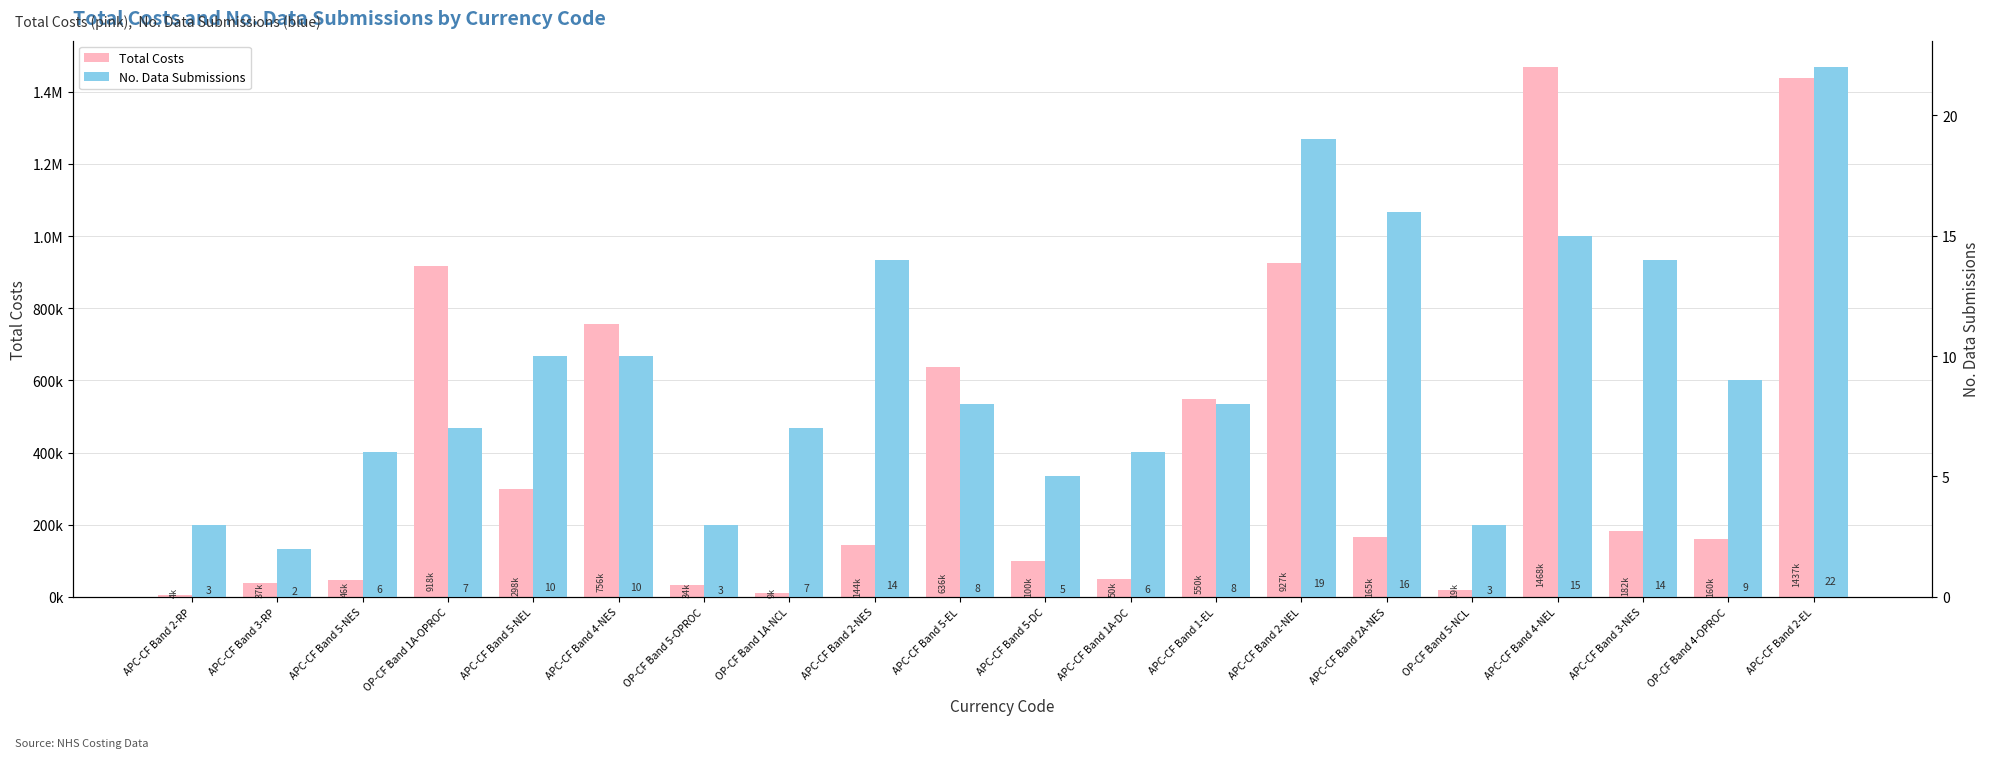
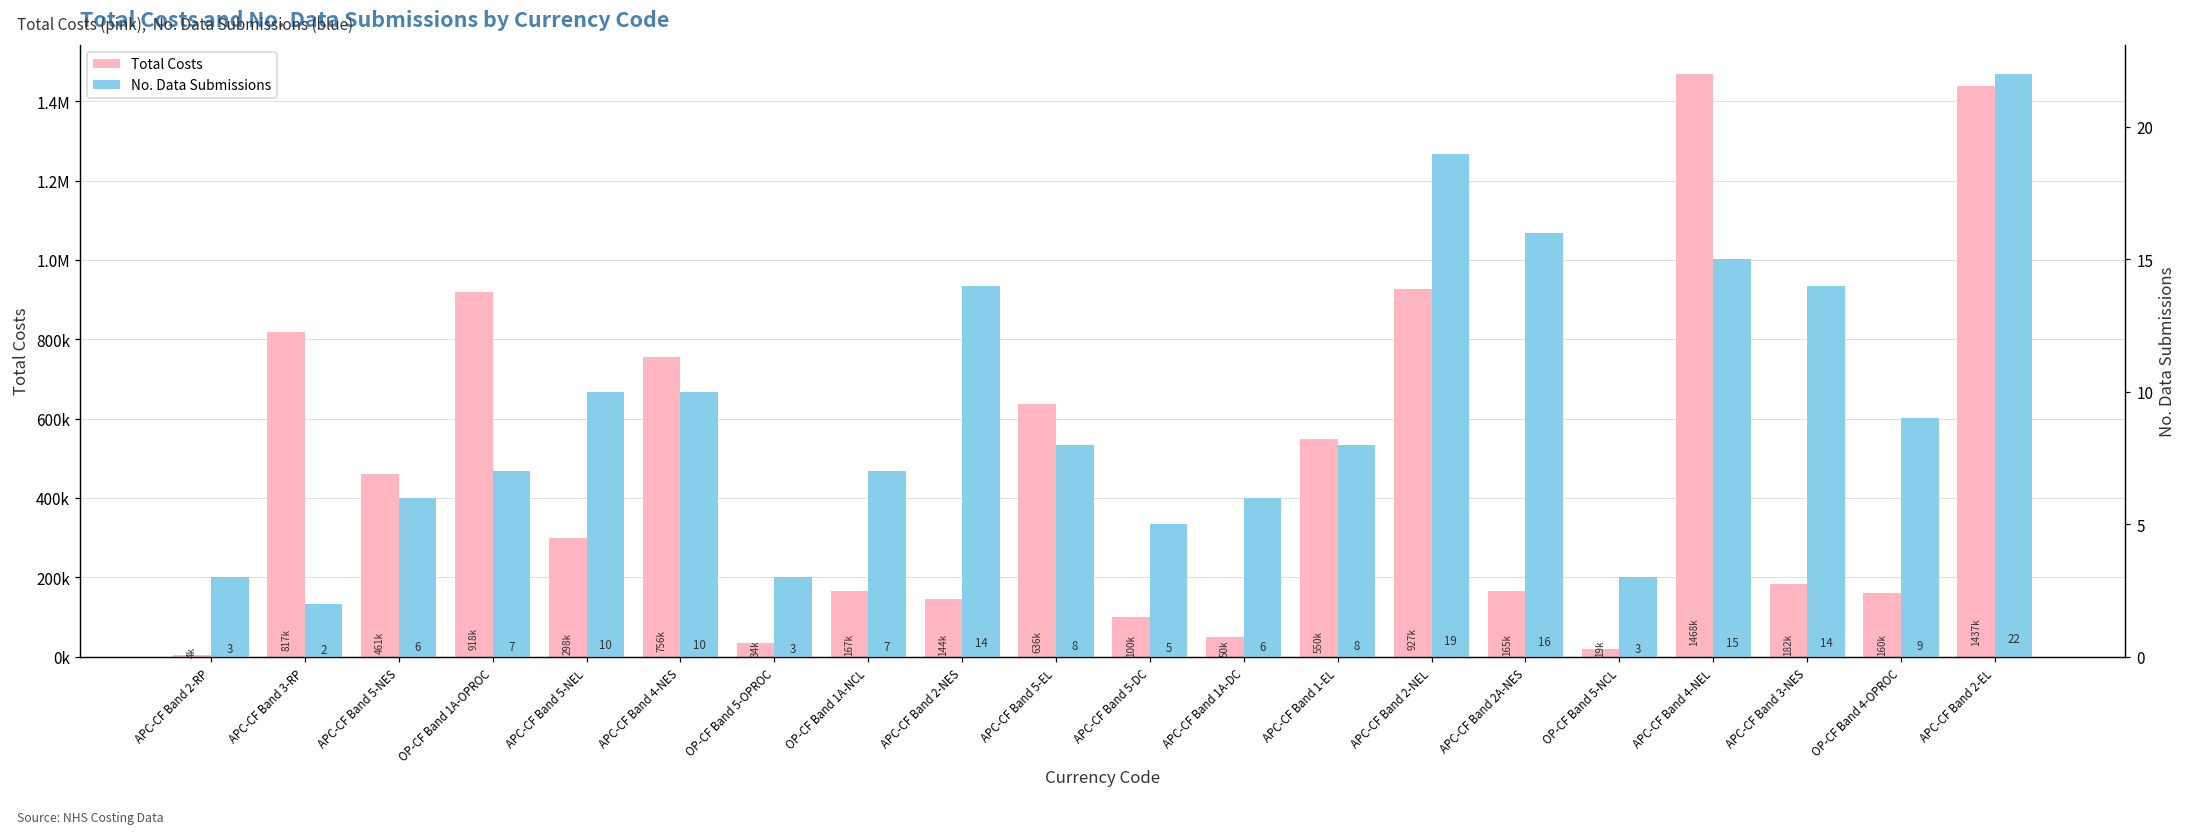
  {
    "Total Costs": {
      "APC-CF Band 2-RP": "4k",
-     "APC-CF Band 3-RP": "37k",
-     "APC-CF Band 5-NES": "46k",
+     "APC-CF Band 3-RP": "817k",
+     "APC-CF Band 5-NES": "461k",
      "OP-CF Band 1A-OPROC": "918k",
      "APC-CF Band 5-NEL": "298k",
      "APC-CF Band 4-NES": "756k",
      "OP-CF Band 5-OPROC": "34k",
-     "OP-CF Band 1A-NCL": "9k",
+     "OP-CF Band 1A-NCL": "167k",
      "APC-CF Band 2-NES": "144k",
      "APC-CF Band 5-EL": "636k",
      "APC-CF Band 5-DC": "100k",
      "APC-CF Band 1A-DC": "50k",
      "APC-CF Band 1-EL": "550k",
      "APC-CF Band 2-NEL": "927k",
      "APC-CF Band 2A-NES": "165k",
      "OP-CF Band 5-NCL": "19k",
      "APC-CF Band 4-NEL": "1468k",
      "APC-CF Band 3-NES": "182k",
      "OP-CF Band 4-OPROC": "160k",
      "APC-CF Band 2-EL": "1437k"
    },
    "No. Data Submissions": {
      "APC-CF Band 2-RP": "3",
      "APC-CF Band 3-RP": "2",
      "APC-CF Band 5-NES": "6",
      "OP-CF Band 1A-OPROC": "7",
      "APC-CF Band 5-NEL": "10",
      "APC-CF Band 4-NES": "10",
      "OP-CF Band 5-OPROC": "3",
      "OP-CF Band 1A-NCL": "7",
      "APC-CF Band 2-NES": "14",
      "APC-CF Band 5-EL": "8",
      "APC-CF Band 5-DC": "5",
      "APC-CF Band 1A-DC": "6",
      "APC-CF Band 1-EL": "8",
      "APC-CF Band 2-NEL": "19",
      "APC-CF Band 2A-NES": "16",
      "OP-CF Band 5-NCL": "3",
      "APC-CF Band 4-NEL": "15",
      "APC-CF Band 3-NES": "14",
      "OP-CF Band 4-OPROC": "9",
      "APC-CF Band 2-EL": "22"
    }
  }
